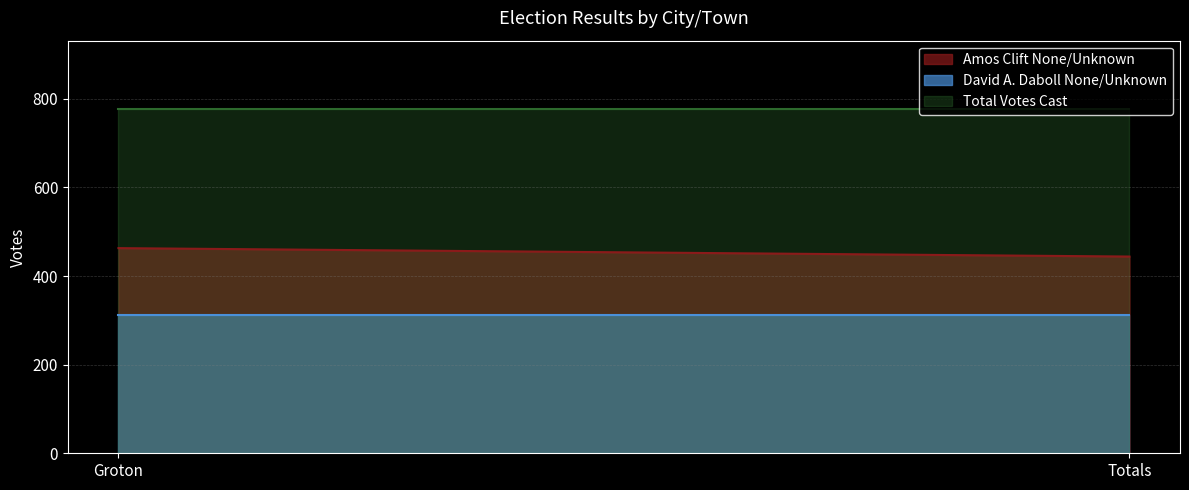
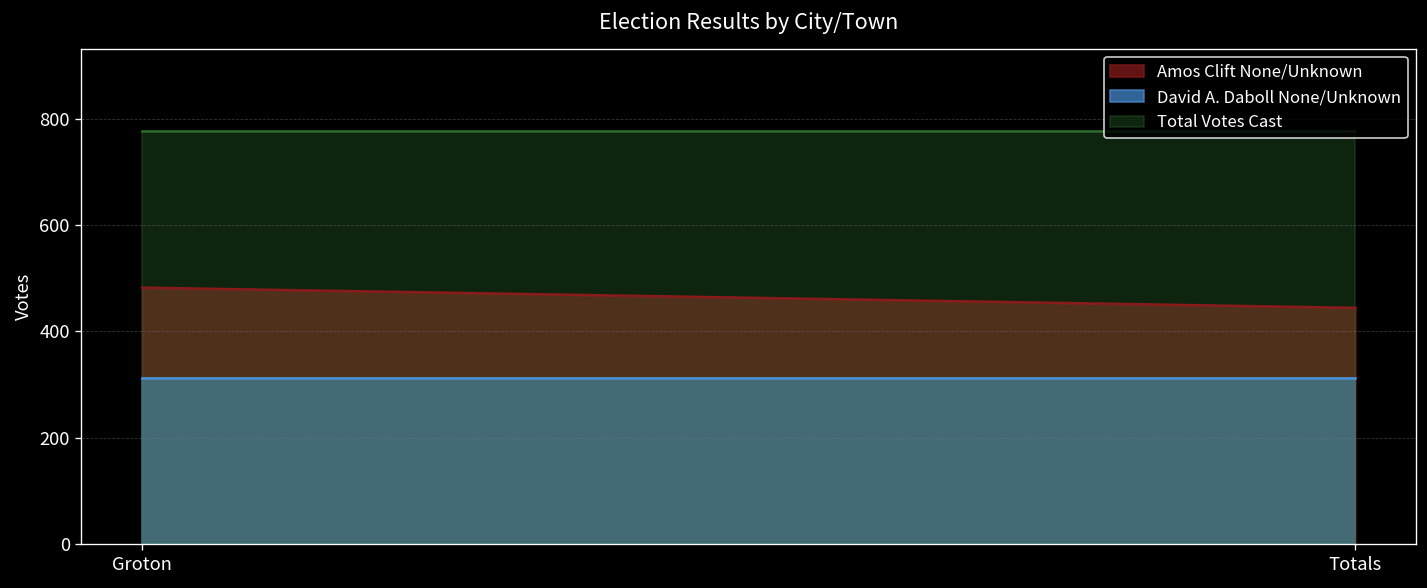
  {
    "Amos Clift None/Unknown": {
-     "Groton": 460,
+     "Groton": 480,
      "Totals": 440
    },
    "David A. Daboll None/Unknown": {
      "Groton": 310,
      "Totals": 310
    },
    "Total Votes Cast": {
      "Groton": 780
    }
  }
